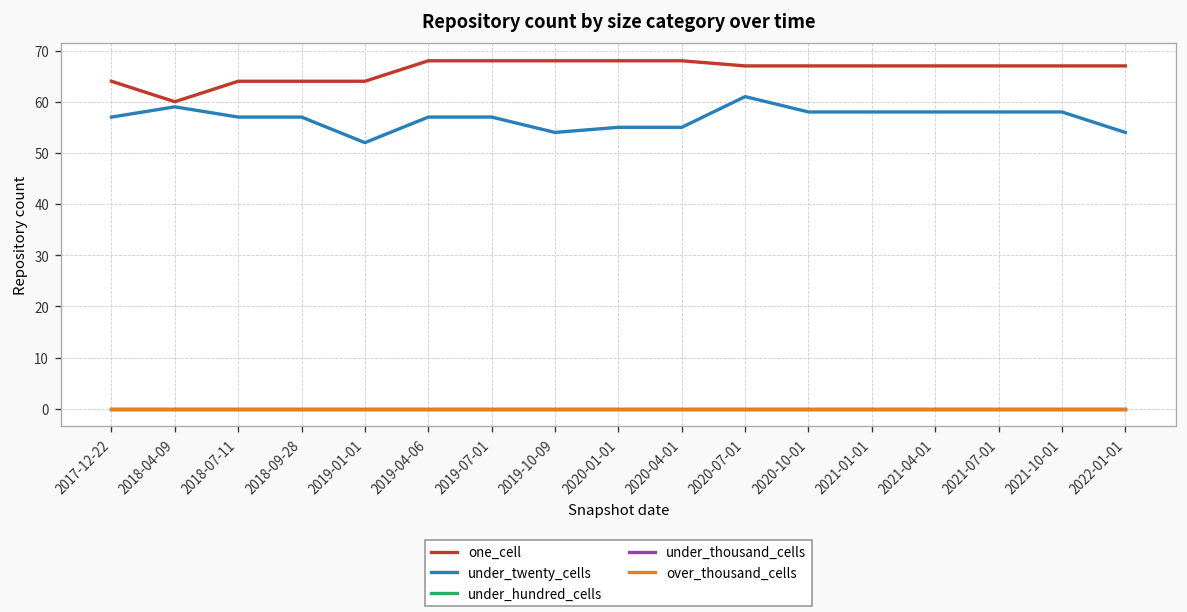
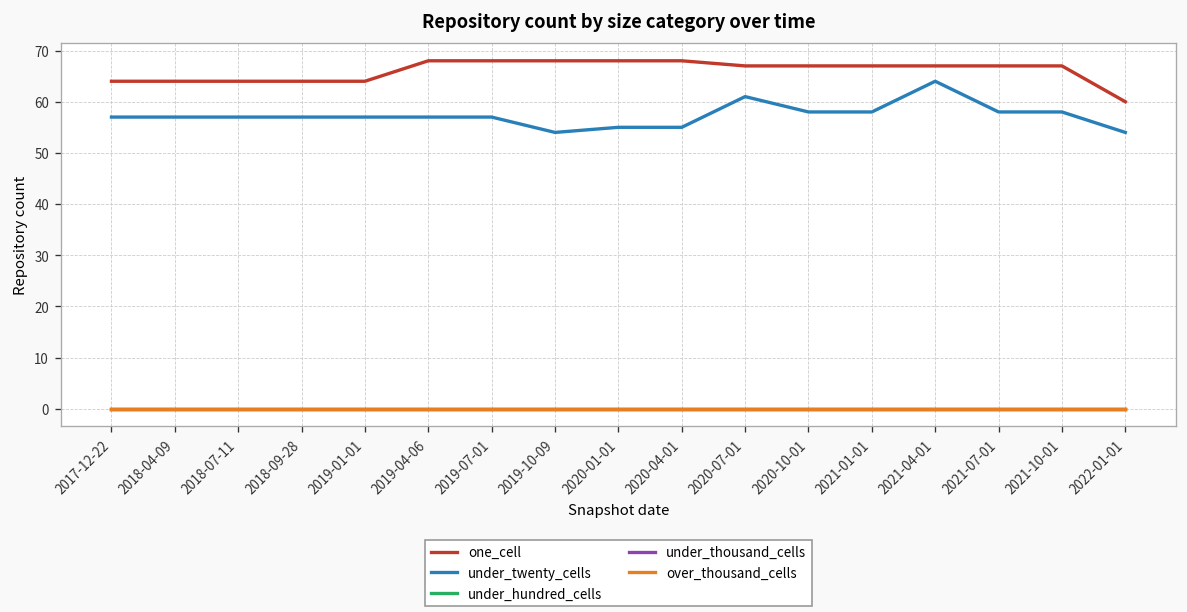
  {
    "one_cell": {
      "2017-12-22": 64,
-     "2018-04-09": 60,
+     "2018-04-09": 64,
      "2018-07-11": 64,
      "2018-09-28": 64,
      "2019-01-01": 64,
      "2019-04-06": 68,
      "2019-07-01": 68,
      "2019-10-09": 68,
      "2020-01-01": 68,
      "2020-04-01": 68,
      "2020-07-01": 67,
      "2020-10-01": 67,
      "2021-01-01": 67,
      "2021-04-01": 67,
      "2021-07-01": 67,
      "2021-10-01": 67,
-     "2022-01-01": 67
+     "2022-01-01": 60
    },
    "under_twenty_cells": {
      "2017-12-22": 57,
-     "2018-04-09": 59,
+     "2018-04-09": 57,
      "2018-07-11": 57,
      "2018-09-28": 57,
-     "2019-01-01": 52,
+     "2019-01-01": 57,
      "2019-04-06": 57,
      "2019-07-01": 57,
      "2019-10-09": 54,
      "2020-01-01": 55,
      "2020-04-01": 55,
      "2020-07-01": 61,
      "2020-10-01": 58,
      "2021-01-01": 58,
-     "2021-04-01": 58,
+     "2021-04-01": 64,
      "2021-07-01": 58,
      "2021-10-01": 58,
      "2022-01-01": 54
    },
    "over_thousand_cells": {
      "2017-12-22": 0,
      "2018-04-09": 0,
      "2018-07-11": 0,
      "2018-09-28": 0,
      "2019-01-01": 0,
      "2019-04-06": 0,
      "2019-07-01": 0,
      "2019-10-09": 0,
      "2020-01-01": 0,
      "2020-04-01": 0,
      "2020-07-01": 0,
      "2020-10-01": 0,
      "2021-01-01": 0,
      "2021-04-01": 0,
      "2021-07-01": 0,
      "2021-10-01": 0,
      "2022-01-01": 0
    }
  }
